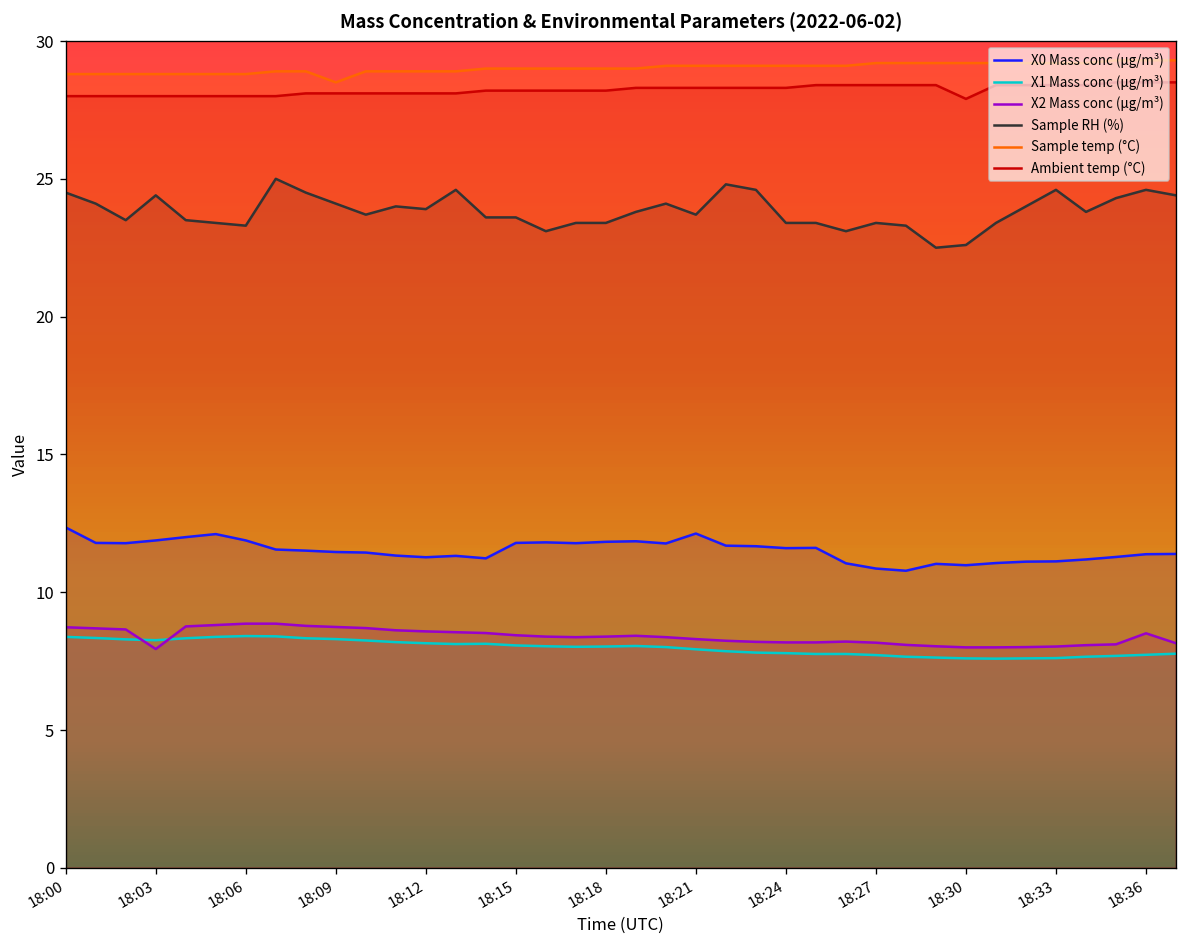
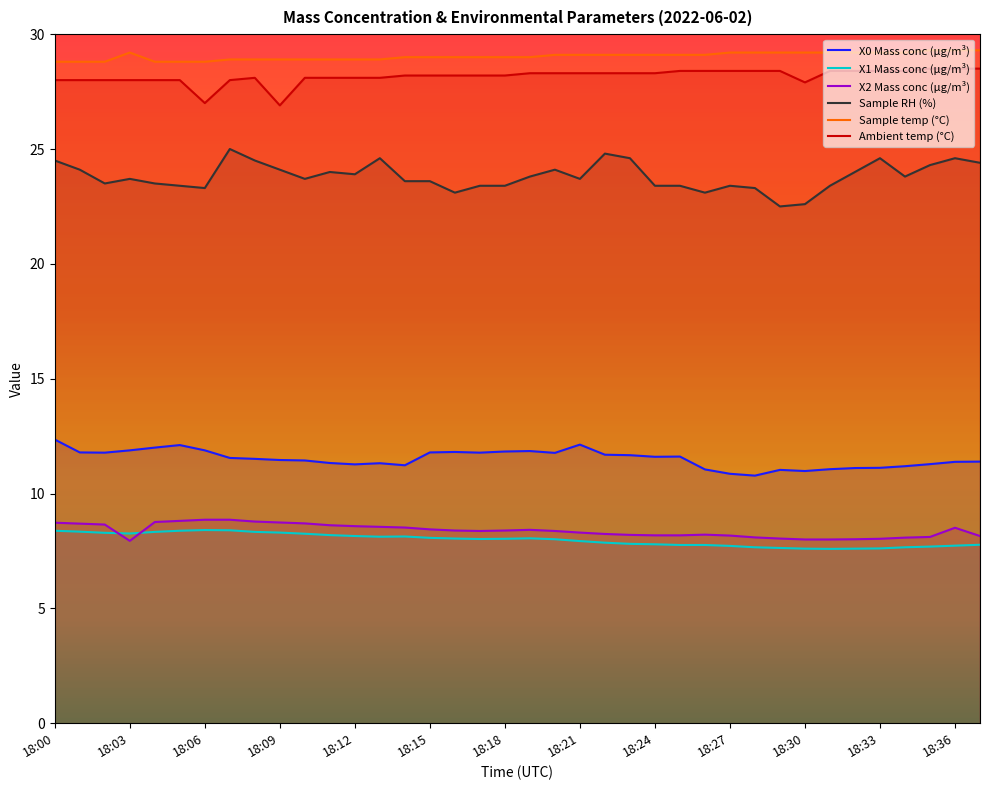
  {
    "X0 Mass conc (μg/m³)": {
      "18:00": 12.4,
      "18:03": 11.9,
      "18:06": 11.9,
      "18:09": 11.5,
      "18:12": 11.3,
      "18:15": 11.8,
      "18:18": 11.8,
      "18:21": 12.1,
      "18:24": 11.6,
      "18:27": 10.9,
      "18:30": 11.0,
      "18:33": 11.1,
      "18:36": 11.4
    },
    "X1 Mass conc (μg/m³)": {
      "18:00": 8.4,
      "18:03": 8.3,
      "18:06": 8.4,
      "18:09": 8.3,
      "18:12": 8.2,
      "18:15": 8.1,
      "18:18": 8.0,
      "18:21": 7.9,
      "18:24": 7.8,
      "18:27": 7.7,
      "18:30": 7.6,
      "18:33": 7.6,
      "18:36": 7.7
    },
    "X2 Mass conc (μg/m³)": {
      "18:00": 8.7,
      "18:03": 7.9,
      "18:06": 8.9,
      "18:09": 8.7,
      "18:12": 8.6,
      "18:15": 8.4,
      "18:18": 8.4,
      "18:21": 8.3,
      "18:24": 8.2,
      "18:27": 8.2,
      "18:30": 8.0,
      "18:33": 8.0,
      "18:36": 8.5
    },
    "Sample RH (%)": {
      "18:00": 24.5,
-     "18:03": 24.4,
+     "18:03": 23.7,
      "18:06": 23.3,
      "18:09": 24.1,
      "18:12": 23.9,
      "18:15": 23.6,
      "18:18": 23.4,
      "18:21": 23.7,
      "18:24": 23.4,
      "18:27": 23.4,
      "18:30": 22.6,
      "18:33": 24.6,
      "18:36": 24.6
    },
    "Sample temp (°C)": {
      "18:00": 28.8,
-     "18:03": 28.8,
+     "18:03": 29.2,
      "18:06": 28.8,
-     "18:09": 28.5,
+     "18:09": 28.9,
      "18:12": 28.9,
      "18:15": 29.0,
      "18:18": 29.0,
      "18:21": 29.1,
      "18:24": 29.1,
      "18:27": 29.2,
      "18:30": 29.2
    },
    "Ambient temp (°C)": {
      "18:00": 28.0,
      "18:03": 28.0,
-     "18:06": 28,
-     "18:09": 28.1,
+     "18:06": 27,
+     "18:09": 26.9,
      "18:12": 28.1,
      "18:15": 28.2,
      "18:18": 28.2,
      "18:21": 28.3,
      "18:24": 28.3,
      "18:27": 28.4,
      "18:30": 27.9
    }
  }
